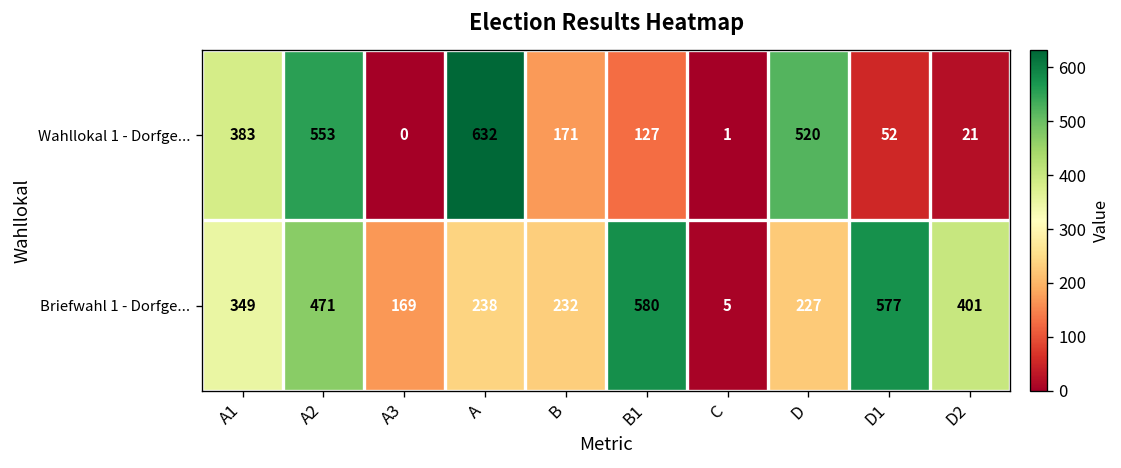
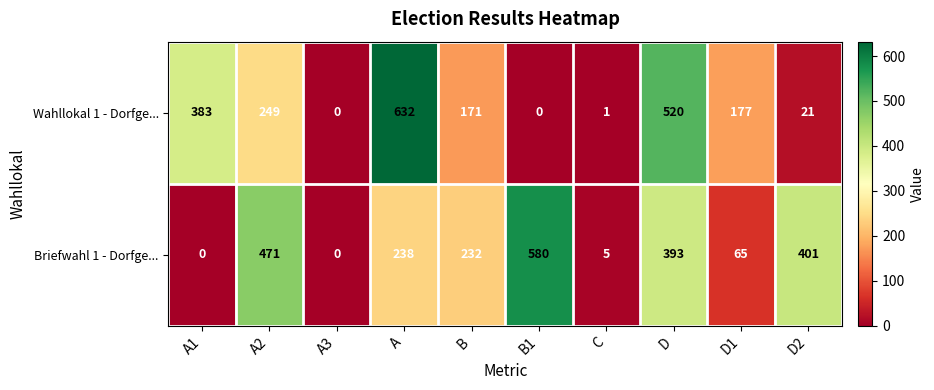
  {
    "Wahllokal 1 - Dorfge...": {
      "A1": 383,
-     "A2": 553,
+     "A2": 249,
      "A3": 0,
      "A": 632,
      "B": 171,
-     "B1": 127,
+     "B1": 0,
      "C": 1,
      "D": 520,
-     "D1": 52,
+     "D1": 177,
      "D2": 21
    },
    "Briefwahl 1 - Dorfge...": {
-     "A1": 349,
+     "A1": 0,
      "A2": 471,
-     "A3": 169,
+     "A3": 0,
      "A": 238,
      "B": 232,
      "B1": 580,
      "C": 5,
-     "D": 227,
-     "D1": 577,
+     "D": 393,
+     "D1": 65,
      "D2": 401
    }
  }
